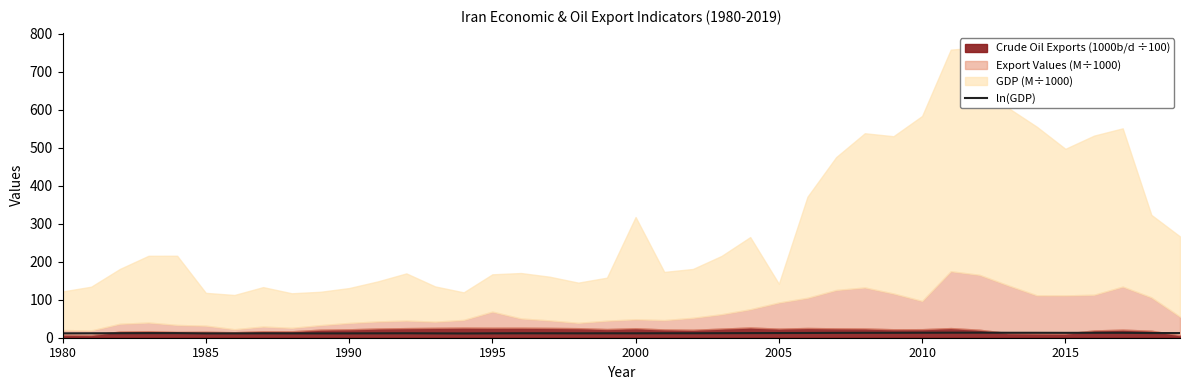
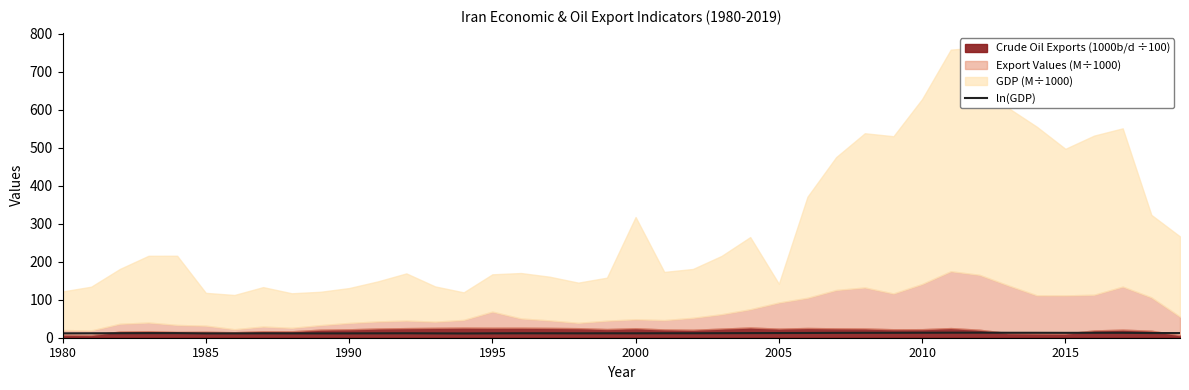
  {
    "ln(GDP)": {
      "1990": 10,
      "1995": 10,
      "2000": 10,
      "2005": 10,
      "2010": 10
    },
    "Crude Oil Exports (1000b/d ÷100)": {
      "1990": 20,
      "1995": 30,
      "2000": 20,
      "2005": 20,
      "2010": 20
    },
    "Export Values (M÷1000)": {
      "1980": 10,
      "1985": 20,
      "1990": 20,
      "1995": 40,
      "2000": 20,
      "2005": 70,
-     "2010": 70,
+     "2010": 120,
      "2015": 100
    },
    "GDP (M÷1000)": {
      "1980": 100,
      "1985": 90,
      "1990": 90,
      "1995": 100,
      "2000": 270,
      "2005": 50,
      "2010": 490,
      "2015": 390
    }
  }
